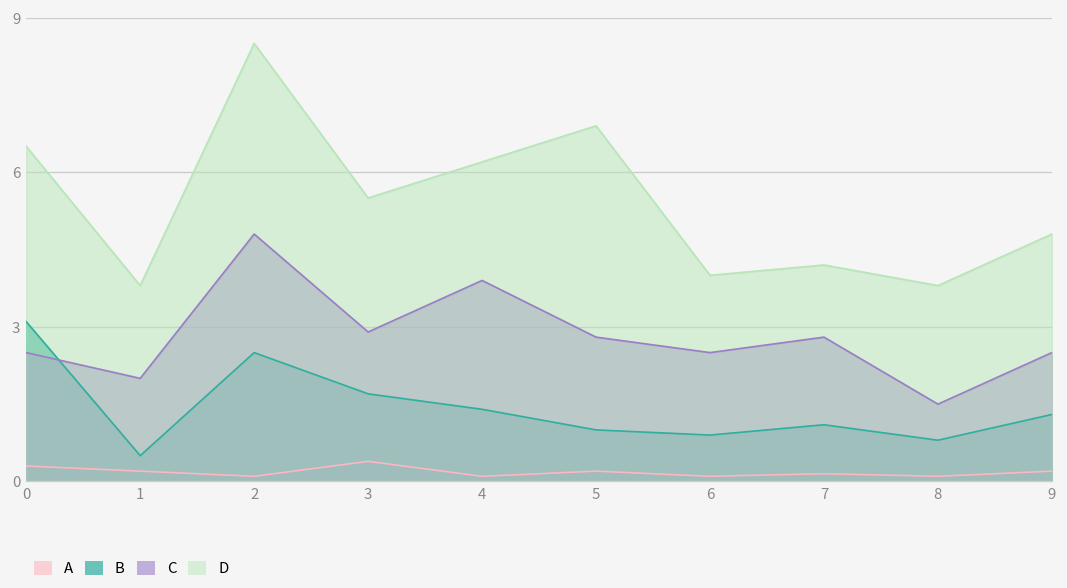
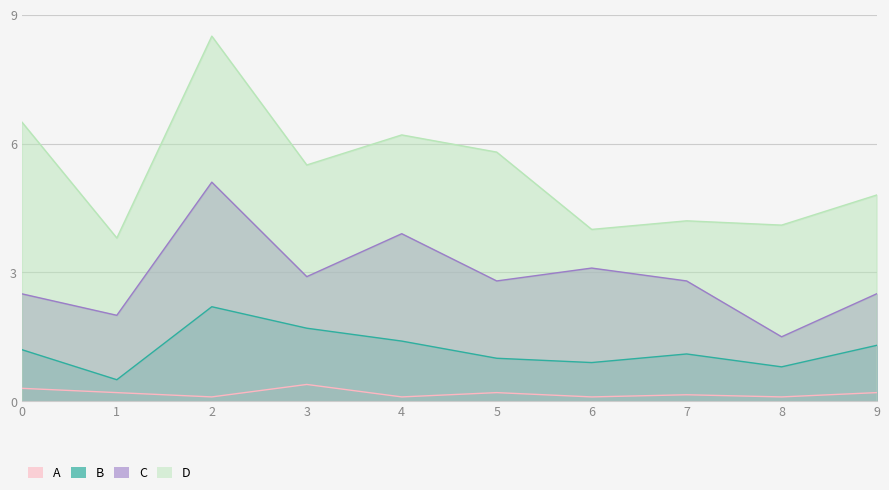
  {
    "A": {
      "0": 0.3,
      "1": 0.2,
      "2": 0.1,
      "3": 0.4,
      "4": 0.1,
      "5": 0.2,
      "6": 0.1,
      "7": 0.2,
      "8": 0.1,
      "9": 0.2
    },
    "B": {
-     "0": 3.1,
+     "0": 1.2,
      "1": 0.5,
-     "2": 2.5,
+     "2": 2.2,
      "3": 1.7,
      "4": 1.4,
      "5": 1.0,
      "6": 0.9,
      "7": 1.1,
      "8": 0.8,
      "9": 1.3
    },
    "C": {
      "0": 2.5,
      "1": 2.0,
-     "2": 4.8,
+     "2": 5.1,
      "3": 2.9,
      "4": 3.9,
      "5": 2.8,
-     "6": 2.5,
+     "6": 3.1,
      "7": 2.8,
      "8": 1.5,
      "9": 2.5
    },
    "D": {
      "0": 6.5,
      "1": 3.8,
      "2": 8.5,
      "3": 5.5,
      "4": 6.2,
-     "5": 6.9,
+     "5": 5.8,
      "6": 4.0,
      "7": 4.2,
-     "8": 3.8,
+     "8": 4.1,
      "9": 4.8
    }
  }
